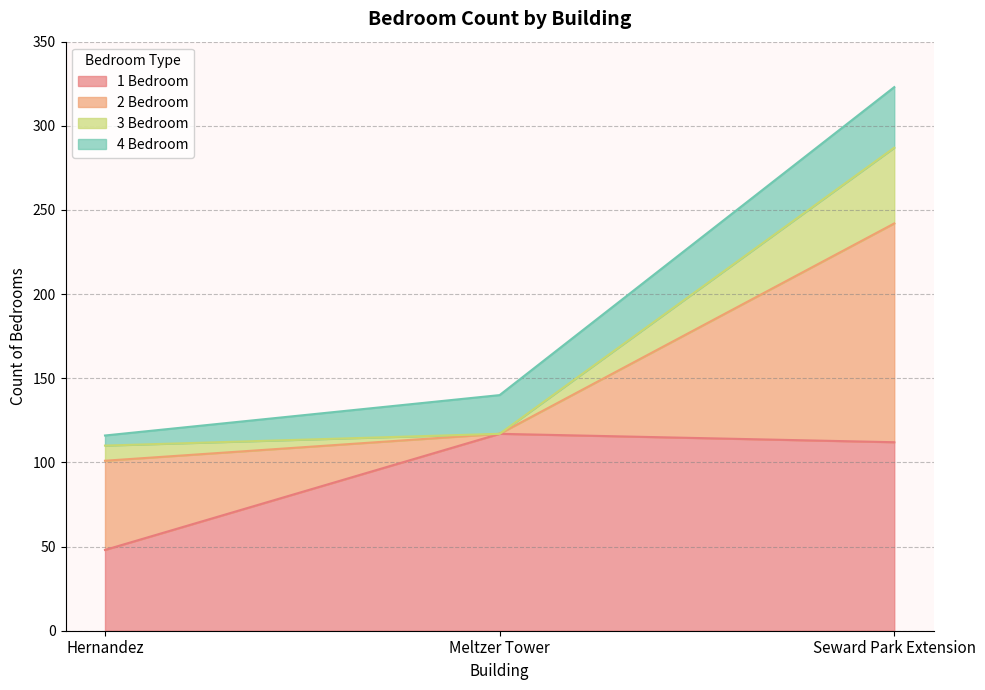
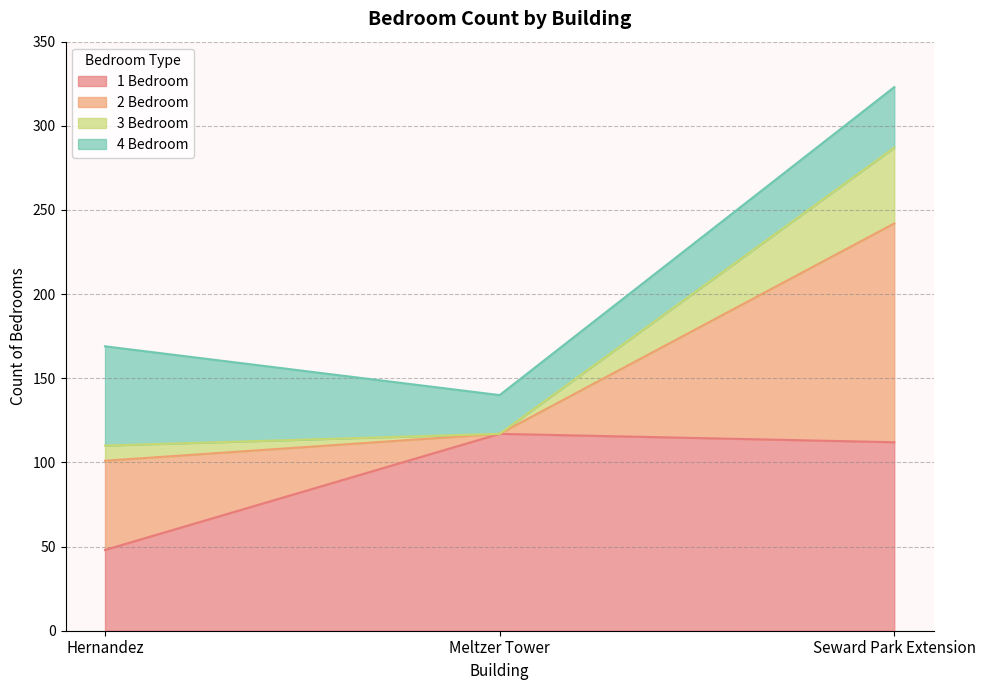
  {
    "3 Bedroom": {
      "Hernandez": 9,
      "Seward Park Extension": 45
    },
    "4 Bedroom": {
-     "Hernandez": 6,
+     "Hernandez": 59,
      "Meltzer Tower": 23,
      "Seward Park Extension": 36
    }
  }
